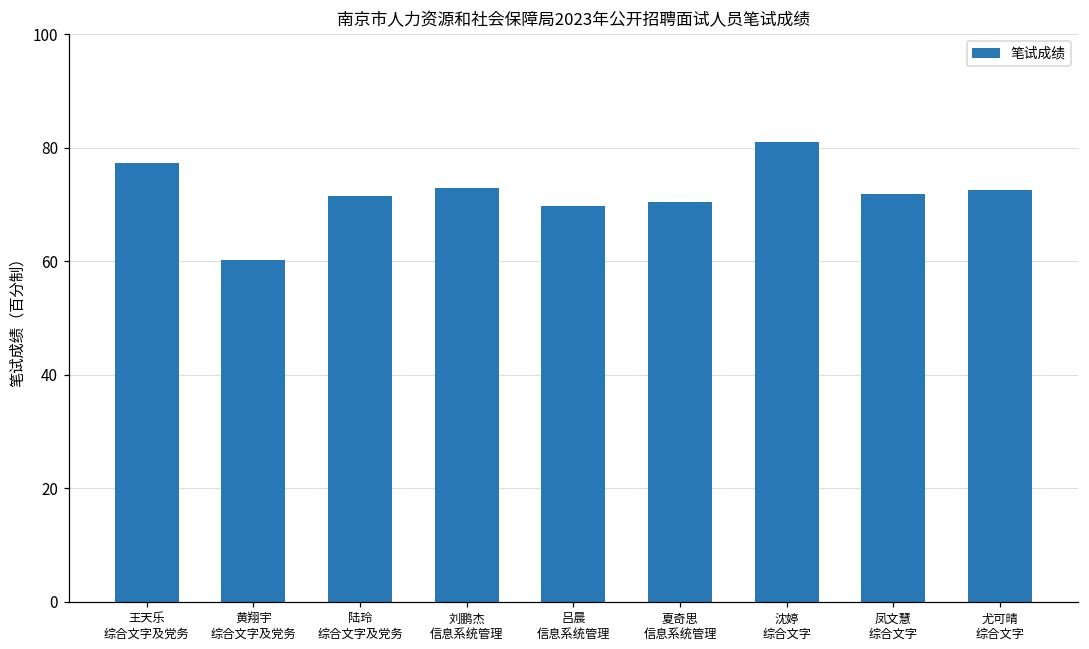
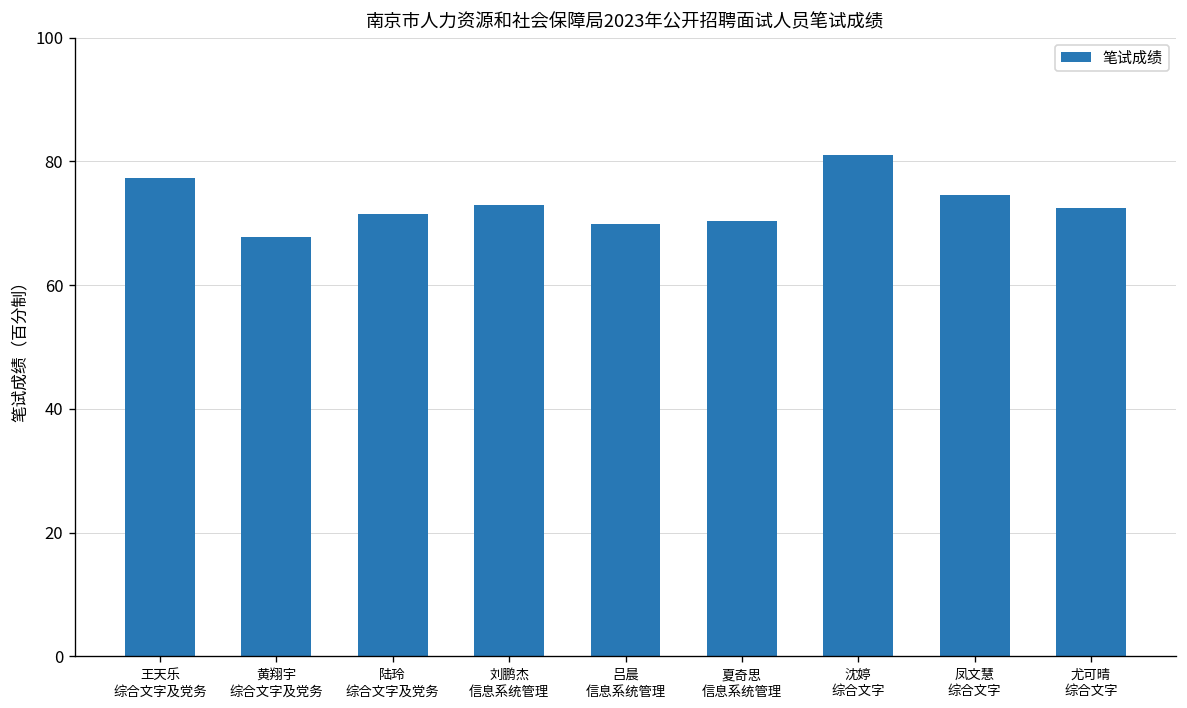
  {
    "王天乐 综合文字及党务": 77,
-   "黄翔宇 综合文字及党务": 60,
+   "黄翔宇 综合文字及党务": 68,
    "陆玲 综合文字及党务": 72,
    "刘鹏杰 信息系统管理": 73,
    "吕晨 信息系统管理": 70,
    "夏奇思 信息系统管理": 70,
    "沈婷 综合文字": 81,
-   "凤文慧 综合文字": 72,
+   "凤文慧 综合文字": 75,
    "尤可晴 综合文字": 73
  }
